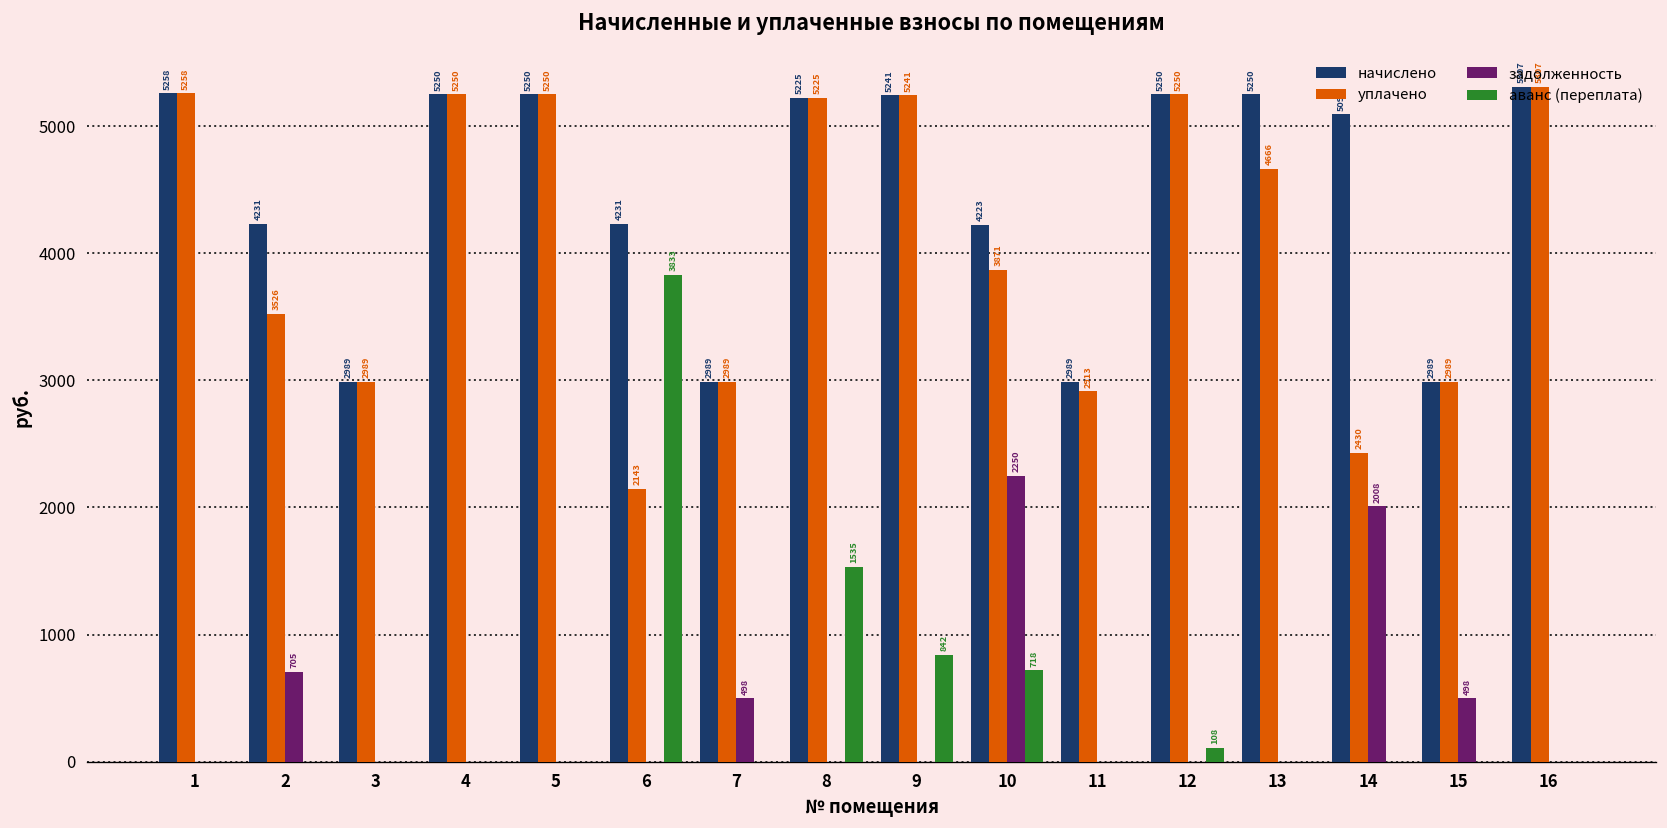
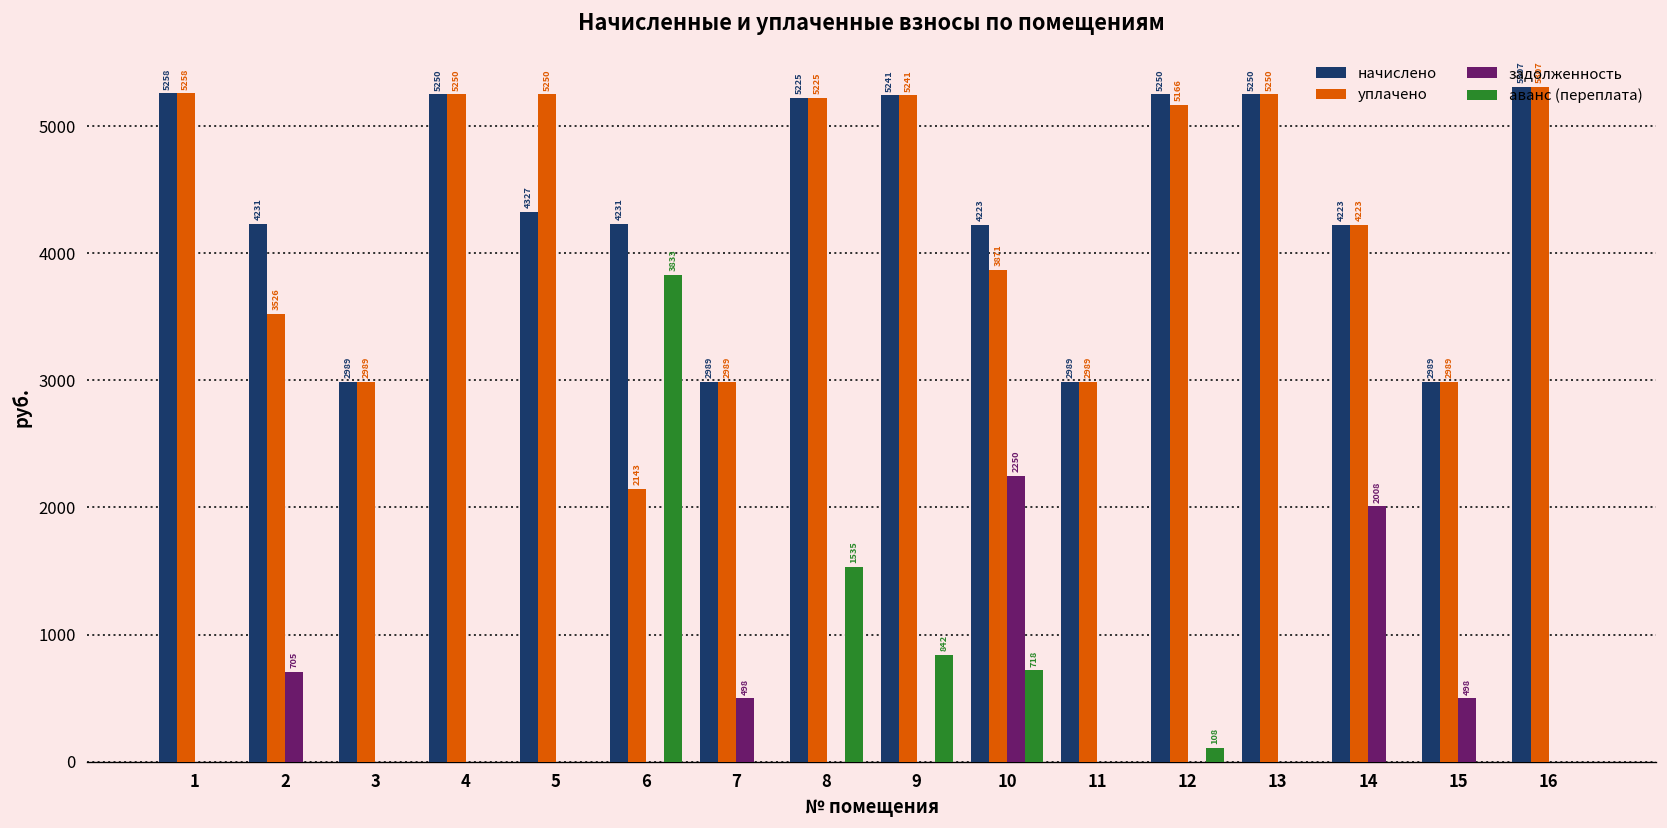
  {
    "начислено": {
      "1": 5258,
      "2": 4231,
      "3": 2989,
      "4": 5250,
-     "5": 5250,
+     "5": 4327,
      "6": 4231,
      "7": 2989,
      "8": 5225,
      "9": 5241,
      "10": 4223,
      "11": 2989,
      "12": 5250,
      "13": 5250,
-     "14": 5092,
+     "14": 4223,
      "15": 2989,
      "16": 5307
    },
    "уплачено": {
      "1": 5258,
      "2": 3526,
      "3": 2989,
      "4": 5250,
      "5": 5250,
      "6": 2143,
      "7": 2989,
      "8": 5225,
      "9": 5241,
      "10": 3871,
-     "11": 2913,
-     "12": 5250,
-     "13": 4666,
-     "14": 2430,
+     "11": 2989,
+     "12": 5166,
+     "13": 5250,
+     "14": 4223,
      "15": 2989,
      "16": 5307
    },
    "задолженность": {
      "2": 705,
      "7": 498,
      "10": 2250,
      "14": 2008,
      "15": 498
    },
    "аванс (переплата)": {
      "6": 3833,
      "8": 1535,
      "9": 842,
      "10": 718,
      "12": 108
    }
  }
